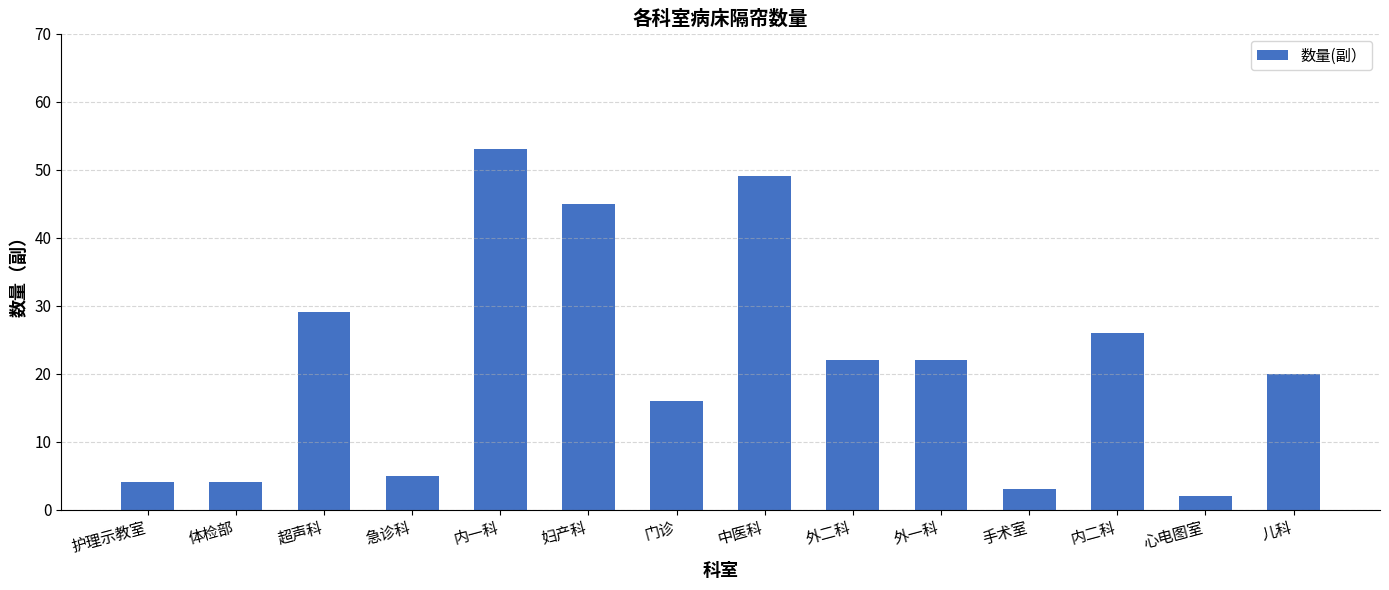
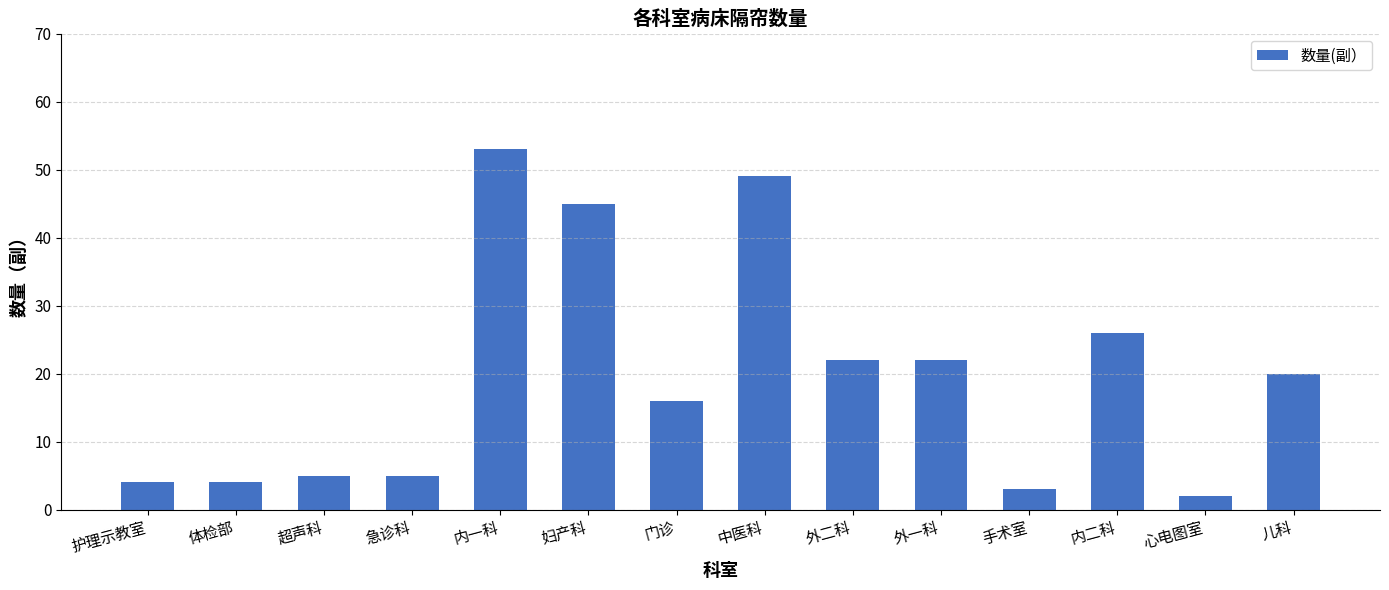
  {
    "护理示教室": 4,
    "体检部": 4,
-   "超声科": 29,
+   "超声科": 5,
    "急诊科": 5,
    "内一科": 53,
    "妇产科": 45,
    "门诊": 16,
    "中医科": 49,
    "外二科": 22,
    "外一科": 22,
    "手术室": 3,
    "内二科": 26,
    "心电图室": 2,
    "儿科": 20
  }
